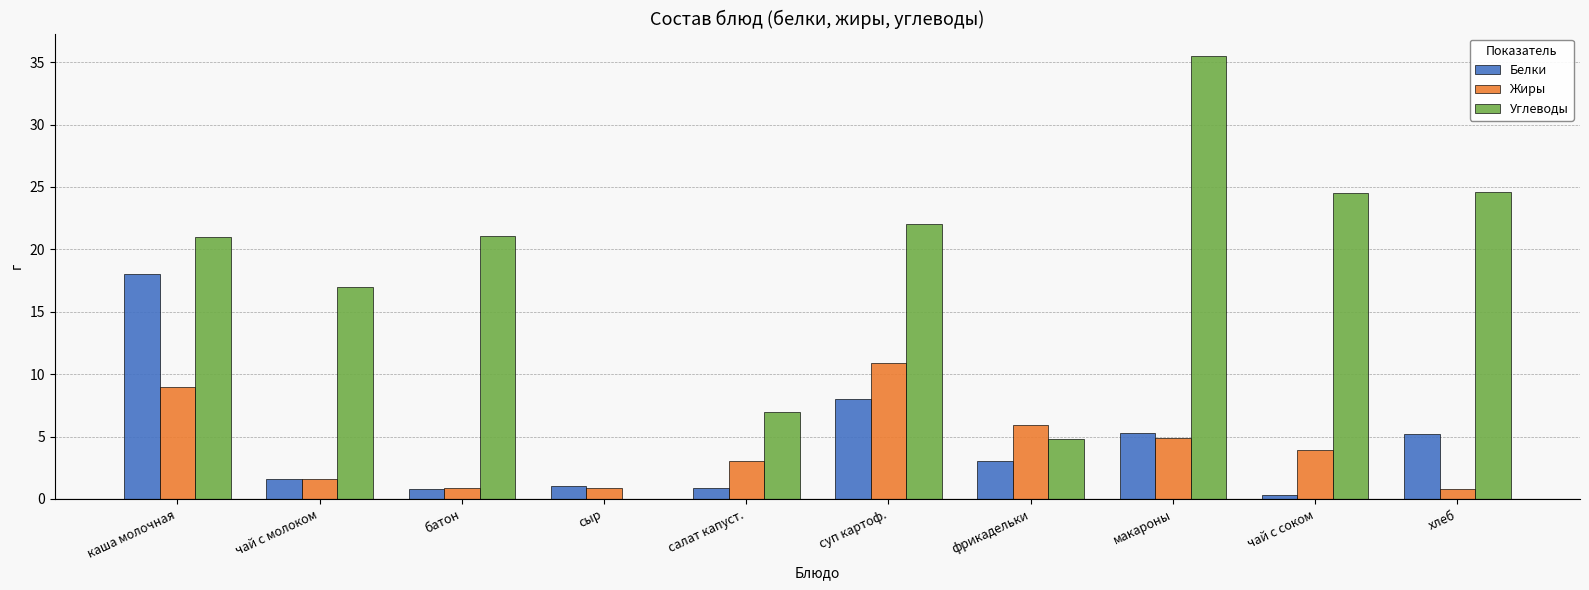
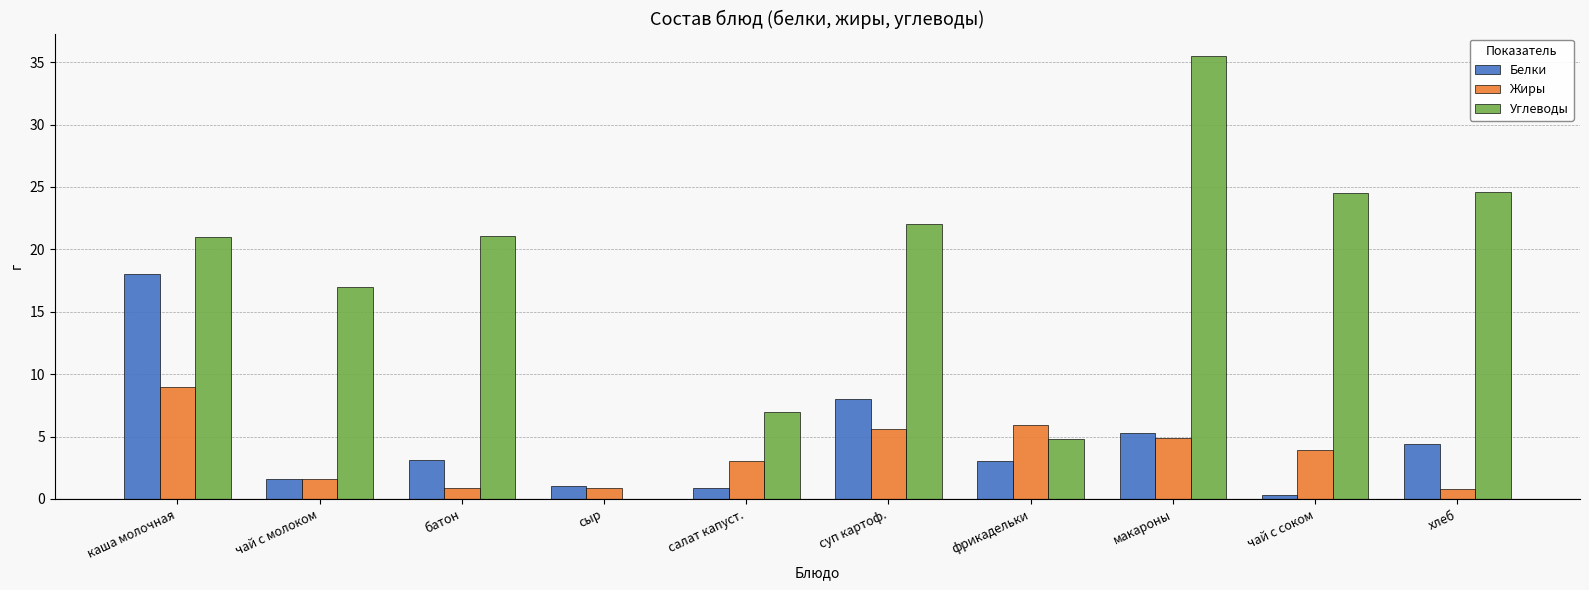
  {
    "Белки": {
      "каша молочная": 18.0,
      "чай с молоком": 1.6,
-     "батон": 0.8,
+     "батон": 3.1,
      "сыр": 1.0,
      "салат капуст.": 0.8,
      "суп картоф.": 8.0,
      "фрикадельки": 3.0,
      "макароны": 5.3,
      "чай с соком": 0.3,
-     "хлеб": 5.2
+     "хлеб": 4.4
    },
    "Жиры": {
      "каша молочная": 9.0,
      "чай с молоком": 1.6,
      "батон": 0.8,
      "сыр": 0.9,
      "салат капуст.": 3.0,
-     "суп картоф.": 10.9,
+     "суп картоф.": 5.6,
      "фрикадельки": 5.9,
      "макароны": 4.9,
      "чай с соком": 3.9,
      "хлеб": 0.8
    },
    "Углеводы": {
      "каша молочная": 21.0,
      "чай с молоком": 17.0,
      "батон": 21.1,
      "сыр": 0.0,
      "салат капуст.": 7.0,
      "суп картоф.": 22.0,
      "фрикадельки": 4.8,
      "макароны": 35.5,
      "чай с соком": 24.5,
      "хлеб": 24.6
    }
  }
